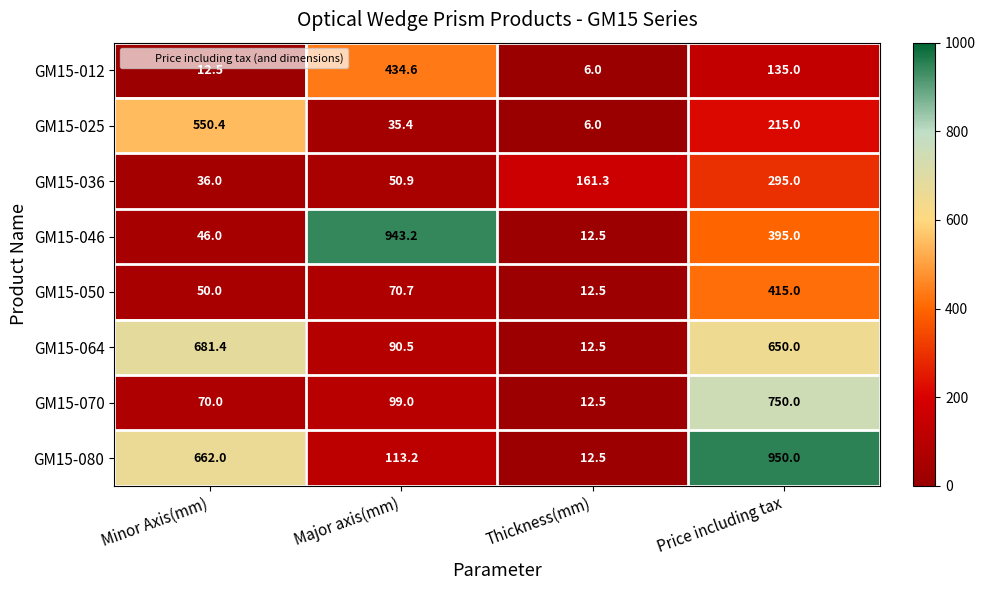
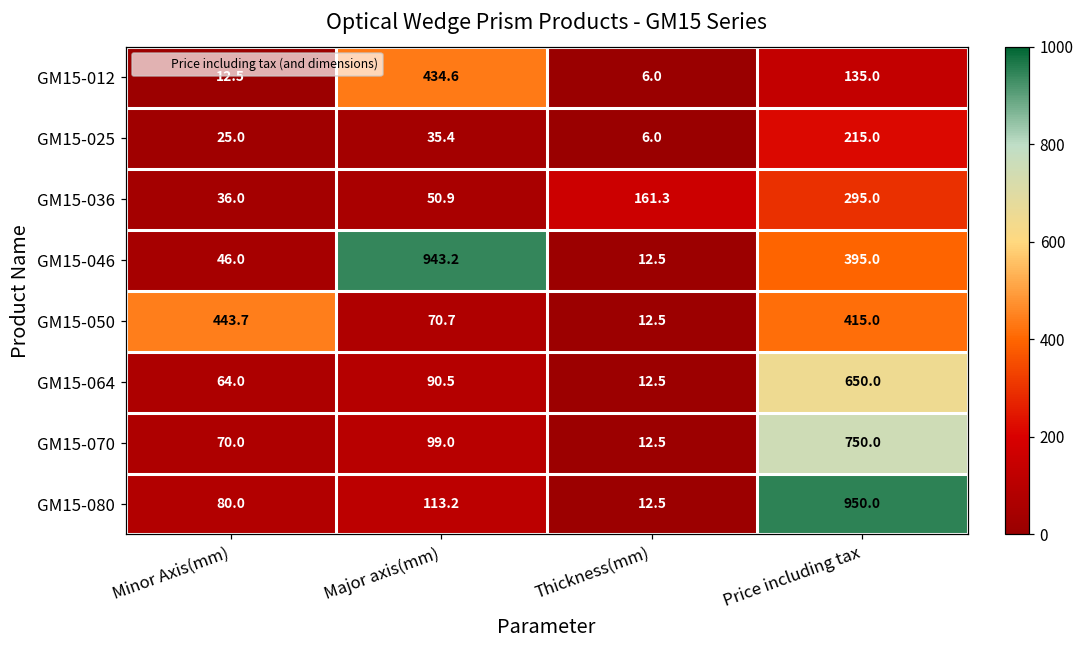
  {
    "GM15-012": {
      "Major axis(mm)": 434.6,
      "Thickness(mm)": 6.0,
      "Price including tax": 135.0
    },
    "GM15-025": {
-     "Minor Axis(mm)": 550.4,
+     "Minor Axis(mm)": 25.0,
      "Major axis(mm)": 35.4,
      "Thickness(mm)": 6.0,
      "Price including tax": 215.0
    },
    "GM15-036": {
      "Minor Axis(mm)": 36.0,
      "Major axis(mm)": 50.9,
      "Thickness(mm)": 161.3,
      "Price including tax": 295.0
    },
    "GM15-046": {
      "Minor Axis(mm)": 46.0,
      "Major axis(mm)": 943.2,
      "Thickness(mm)": 12.5,
      "Price including tax": 395.0
    },
    "GM15-050": {
-     "Minor Axis(mm)": 50.0,
+     "Minor Axis(mm)": 443.7,
      "Major axis(mm)": 70.7,
      "Thickness(mm)": 12.5,
      "Price including tax": 415.0
    },
    "GM15-064": {
-     "Minor Axis(mm)": 681.4,
+     "Minor Axis(mm)": 64.0,
      "Major axis(mm)": 90.5,
      "Thickness(mm)": 12.5,
      "Price including tax": 650.0
    },
    "GM15-070": {
      "Minor Axis(mm)": 70.0,
      "Major axis(mm)": 99.0,
      "Thickness(mm)": 12.5,
      "Price including tax": 750.0
    },
    "GM15-080": {
-     "Minor Axis(mm)": 662.0,
+     "Minor Axis(mm)": 80.0,
      "Major axis(mm)": 113.2,
      "Thickness(mm)": 12.5,
      "Price including tax": 950.0
    }
  }
